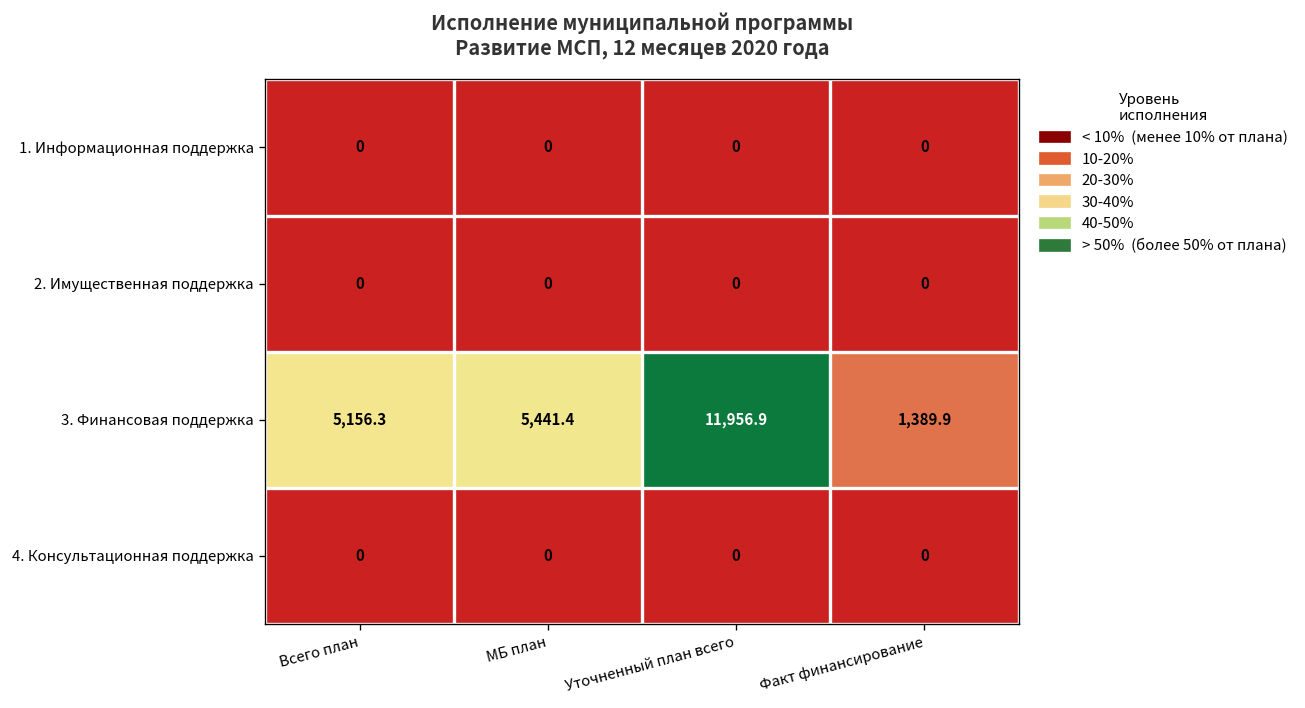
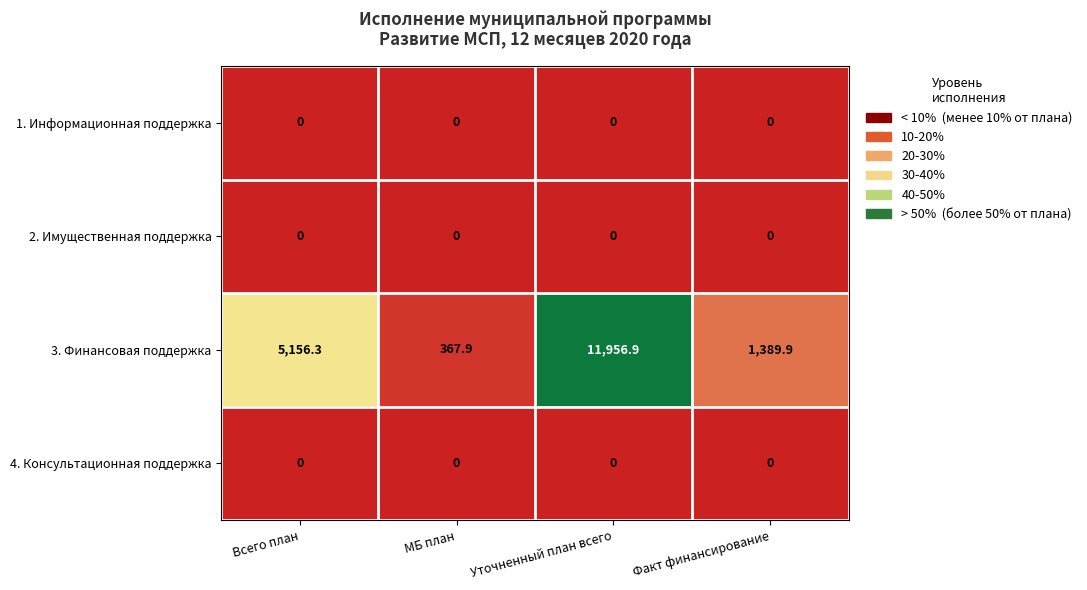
  {
    "1. Информационная поддержка": {
      "Всего план": "0",
      "МБ план": "0",
      "Уточненный план всего": "0",
      "Факт финансирование": "0"
    },
    "2. Имущественная поддержка": {
      "Всего план": "0",
      "МБ план": "0",
      "Уточненный план всего": "0",
      "Факт финансирование": "0"
    },
    "3. Финансовая поддержка": {
      "Всего план": "5,156.3",
-     "МБ план": "5,441.4",
+     "МБ план": "367.9",
      "Уточненный план всего": "11,956.9",
      "Факт финансирование": "1,389.9"
    },
    "4. Консультационная поддержка": {
      "Всего план": "0",
      "МБ план": "0",
      "Уточненный план всего": "0",
      "Факт финансирование": "0"
    }
  }
